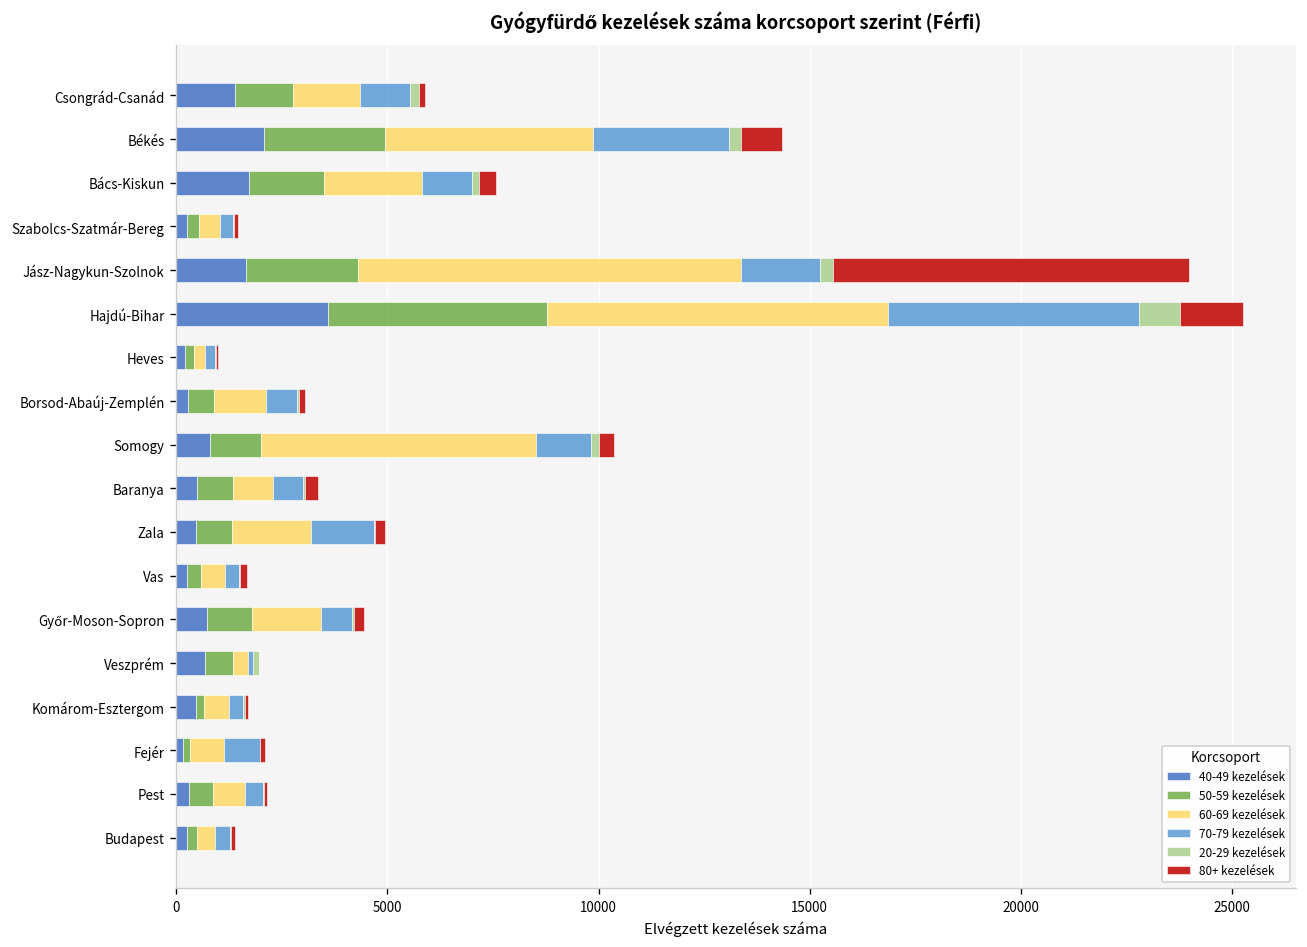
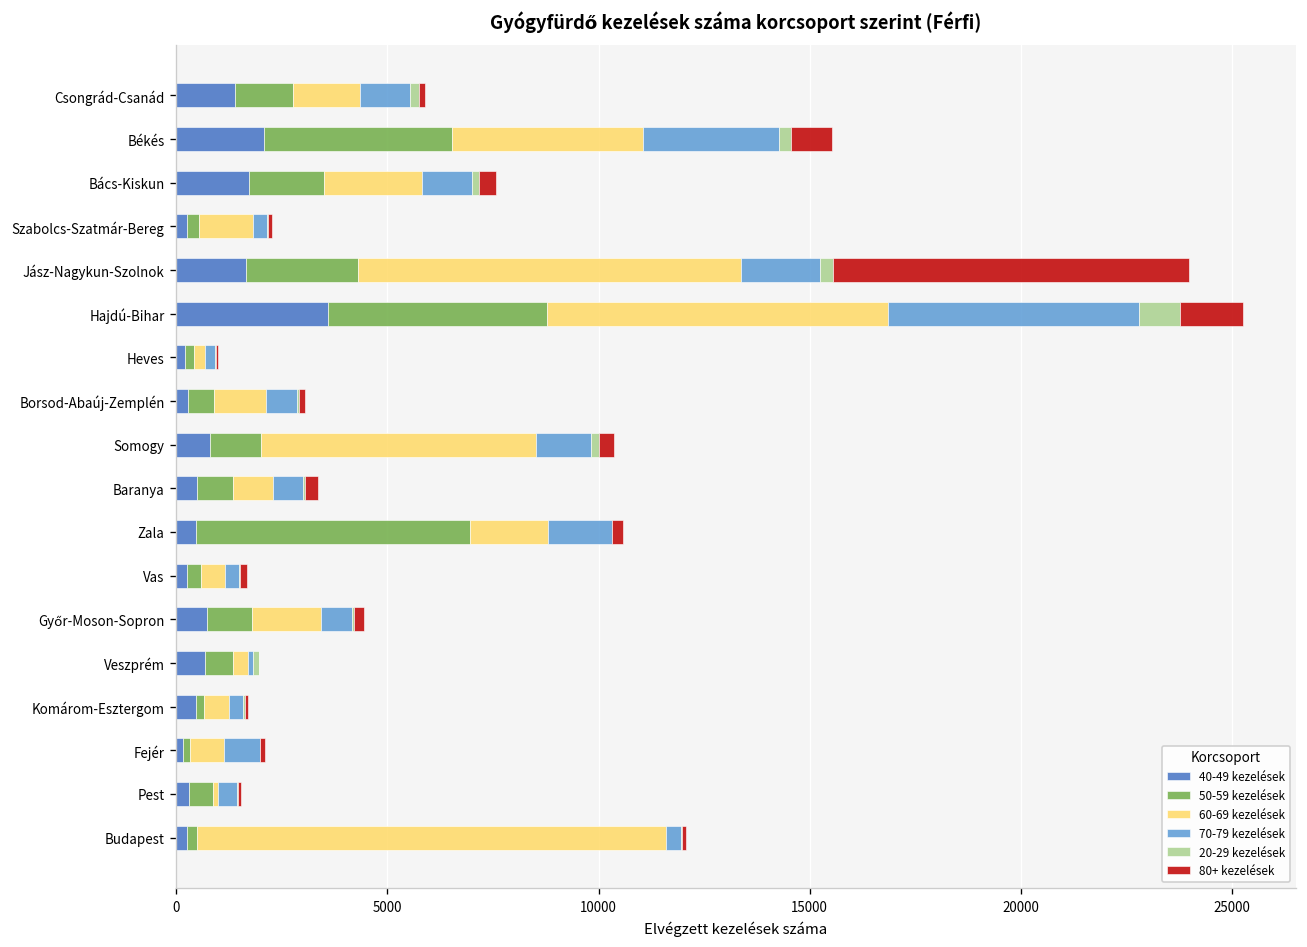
  {
    "50-59 kezelések": {
      "Csongrád-Csanád": 1400,
-     "Békés": 2900,
+     "Békés": 4500,
      "Bács-Kiskun": 1800,
      "Szabolcs-Szatmár-Bereg": 300,
      "Jász-Nagykun-Szolnok": 2600,
      "Hajdú-Bihar": 5200,
      "Heves": 200,
      "Borsod-Abaúj-Zemplén": 600,
      "Somogy": 1200,
      "Baranya": 900,
-     "Zala": 900,
+     "Zala": 6500,
      "Vas": 300,
      "Győr-Moson-Sopron": 1100,
      "Veszprém": 700,
      "Komárom-Esztergom": 200,
      "Fejér": 200,
      "Pest": 600,
      "Budapest": 300
    },
    "60-69 kezelések": {
      "Csongrád-Csanád": 1600,
-     "Békés": 4900,
+     "Békés": 4500,
      "Bács-Kiskun": 2300,
-     "Szabolcs-Szatmár-Bereg": 500,
+     "Szabolcs-Szatmár-Bereg": 1300,
      "Jász-Nagykun-Szolnok": 9100,
      "Hajdú-Bihar": 8100,
      "Heves": 300,
      "Borsod-Abaúj-Zemplén": 1200,
      "Somogy": 6500,
      "Baranya": 900,
      "Zala": 1900,
      "Vas": 600,
      "Győr-Moson-Sopron": 1600,
      "Veszprém": 300,
      "Komárom-Esztergom": 600,
      "Fejér": 800,
-     "Pest": 800,
-     "Budapest": 400
+     "Pest": 100,
+     "Budapest": 11100
    },
    "20-29 kezelések": {
      "Csongrád-Csanád": 200,
      "Békés": 300,
      "Bács-Kiskun": 200,
      "Jász-Nagykun-Szolnok": 300,
      "Hajdú-Bihar": 1000,
      "Somogy": 200,
      "Veszprém": 100,
      "Fejér": 0
    },
    "80+ kezelések": {
      "Csongrád-Csanád": 100,
      "Békés": 1000,
      "Bács-Kiskun": 400,
      "Szabolcs-Szatmár-Bereg": 100,
      "Jász-Nagykun-Szolnok": 8400,
      "Hajdú-Bihar": 1500,
      "Borsod-Abaúj-Zemplén": 100,
      "Somogy": 300,
      "Baranya": 300,
      "Zala": 300,
      "Vas": 200,
      "Győr-Moson-Sopron": 200,
      "Veszprém": 0,
      "Fejér": 100,
      "Pest": 100,
      "Budapest": 100
    }
  }
